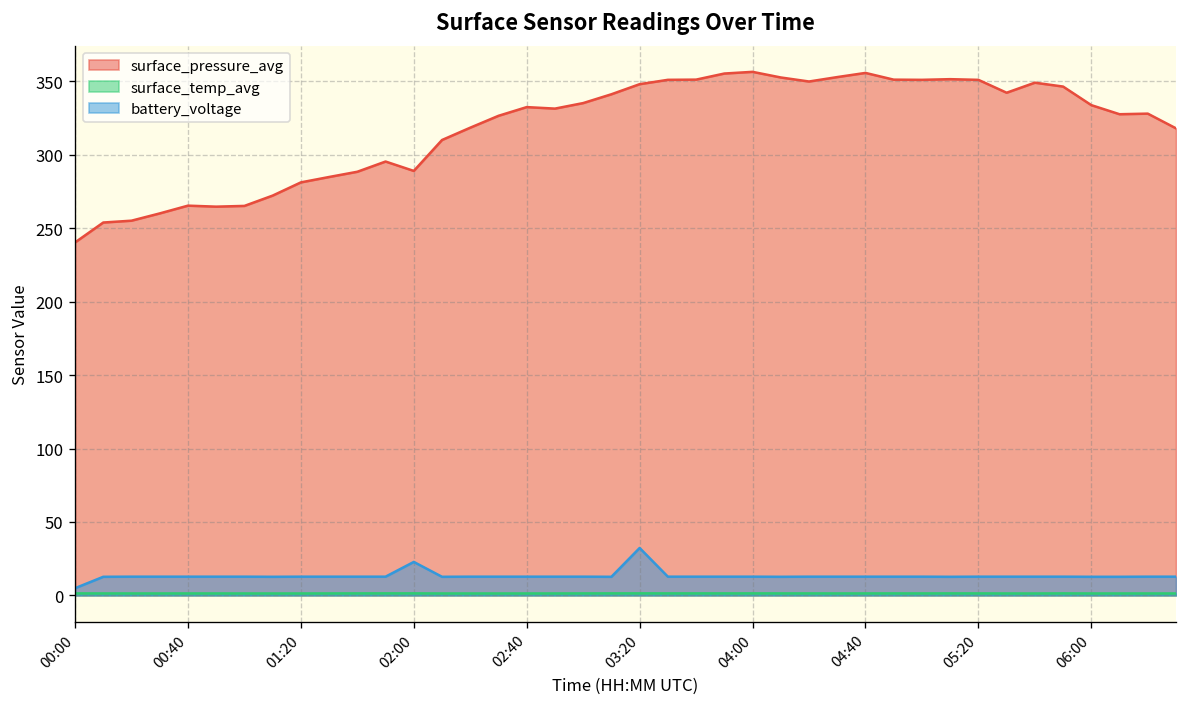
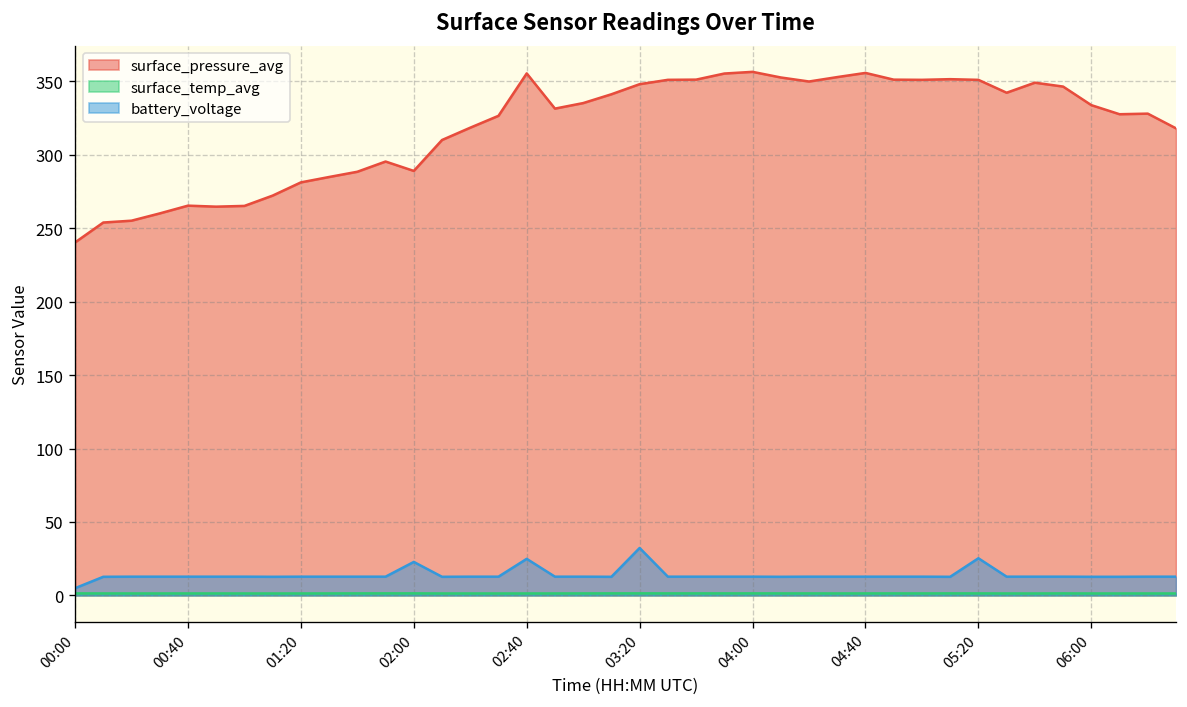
  {
    "surface_pressure_avg": {
      "00:00": 240,
      "00:40": 265,
      "01:20": 281,
      "02:00": 289,
-     "02:40": 333,
+     "02:40": 355,
      "03:20": 348,
      "04:00": 357,
      "04:40": 356,
      "05:20": 351,
      "06:00": 334
    },
    "surface_temp_avg": {
      "00:00": 1,
      "00:40": 1,
      "01:20": 1,
      "02:00": 1,
      "02:40": 1,
      "03:20": 1,
      "04:00": 1,
      "04:40": 1,
      "05:20": 1,
      "06:00": 1
    },
    "battery_voltage": {
      "00:00": 5,
      "00:40": 13,
      "01:20": 13,
      "02:00": 23,
-     "02:40": 13,
+     "02:40": 25,
      "03:20": 32,
      "04:00": 13,
      "04:40": 13,
-     "05:20": 13,
+     "05:20": 25,
      "06:00": 13
    }
  }
